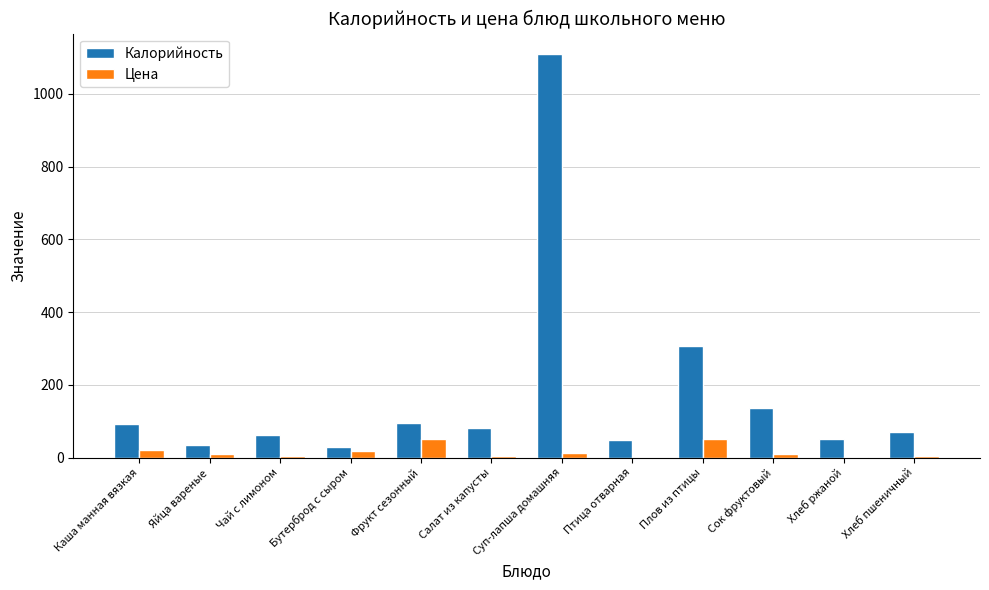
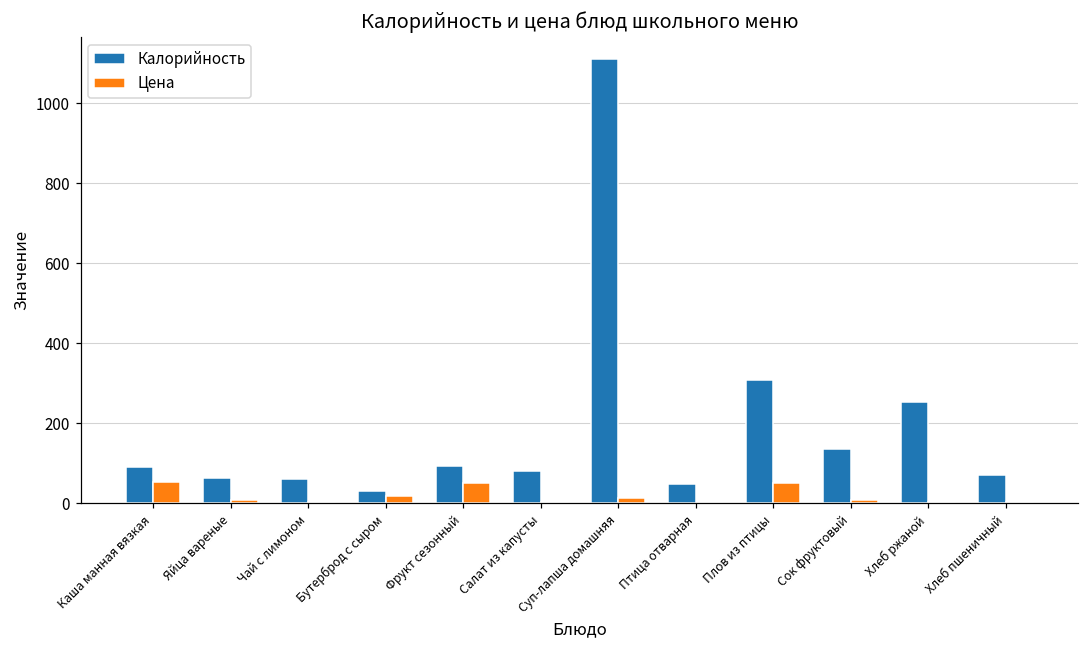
  {
    "Калорийность": {
      "Каша манная вязкая": 90,
-     "Яйца вареные": 30,
+     "Яйца вареные": 60,
      "Чай с лимоном": 60,
      "Бутерброд с сыром": 30,
      "Фрукт сезонный": 90,
      "Салат из капусты": 80,
      "Суп-лапша домашняя": 1110,
      "Птица отварная": 50,
      "Плов из птицы": 310,
      "Сок фруктовый": 140,
-     "Хлеб ржаной": 50,
+     "Хлеб ржаной": 250,
      "Хлеб пшеничный": 70
    },
    "Цена": {
-     "Каша манная вязкая": 20,
+     "Каша манная вязкая": 50,
      "Яйца вареные": 10,
      "Бутерброд с сыром": 20,
      "Фрукт сезонный": 50,
      "Суп-лапша домашняя": 10,
      "Птица отварная": 0,
      "Плов из птицы": 50,
      "Сок фруктовый": 10
    }
  }
